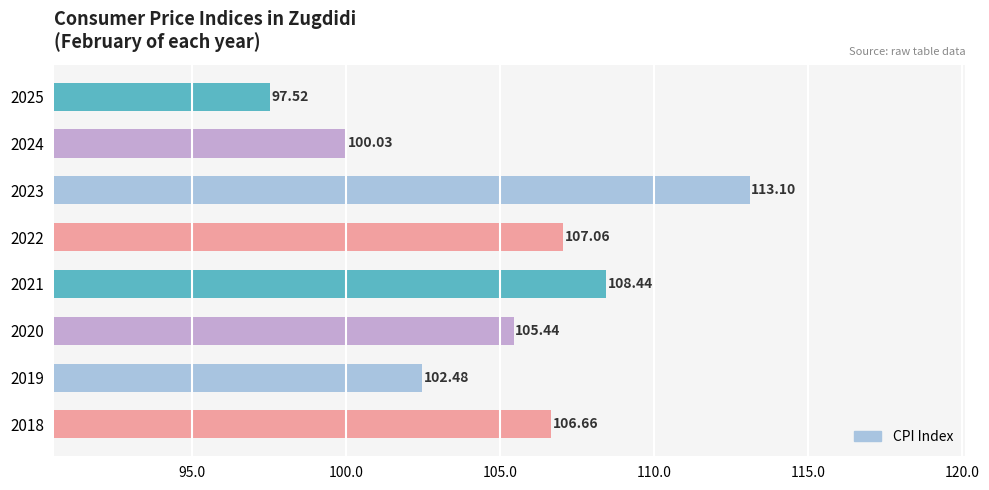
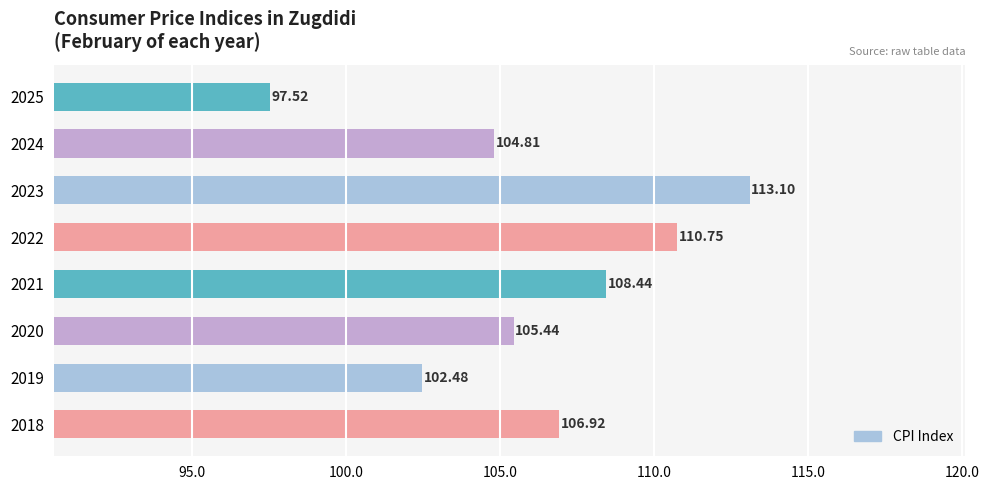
  {
    "2025": 97.52,
-   "2024": 100.03,
+   "2024": 104.81,
    "2023": 113.10,
-   "2022": 107.06,
+   "2022": 110.75,
    "2021": 108.44,
    "2020": 105.44,
    "2019": 102.48,
-   "2018": 106.66
+   "2018": 106.92
  }
